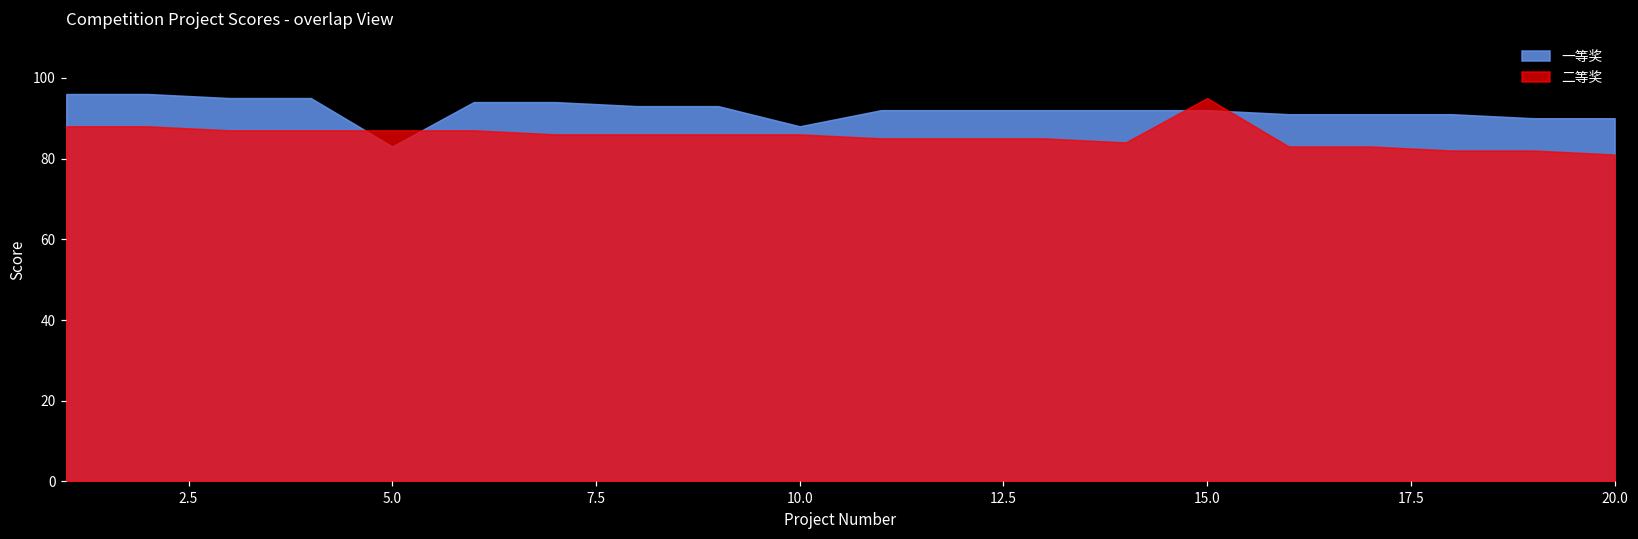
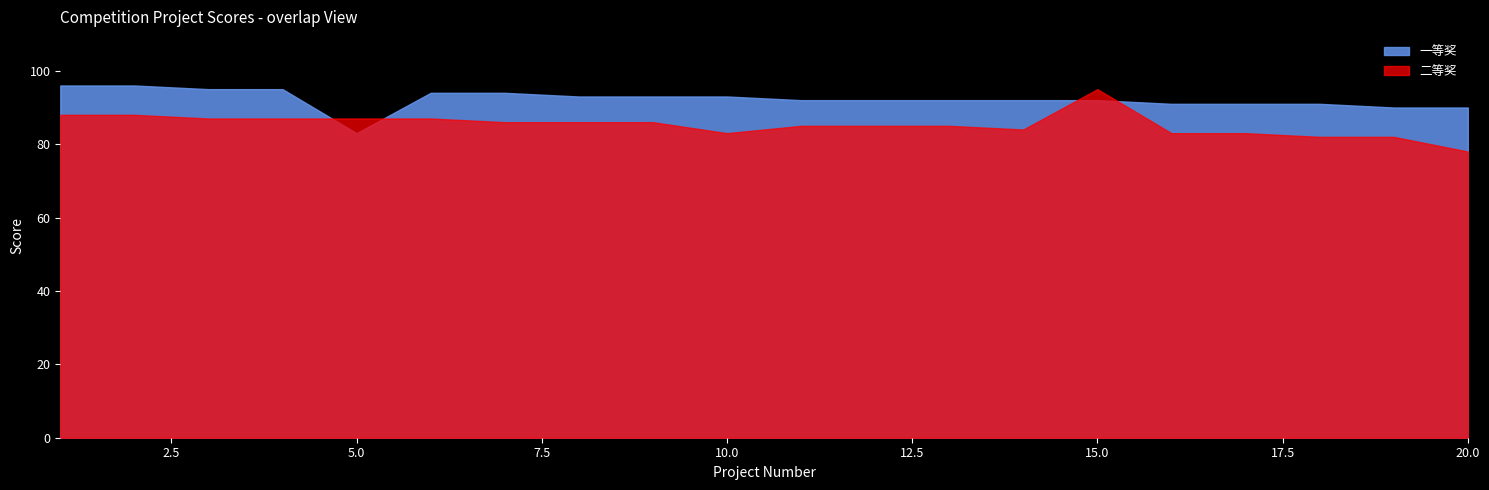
  {
    "一等奖": {
      "5.0": 83,
-     "10.0": 88,
+     "10.0": 93,
      "15.0": 92,
      "20.0": 90
    },
    "二等奖": {
      "5.0": 87,
-     "10.0": 86,
+     "10.0": 83,
      "15.0": 95,
-     "20.0": 81
+     "20.0": 78
    }
  }
